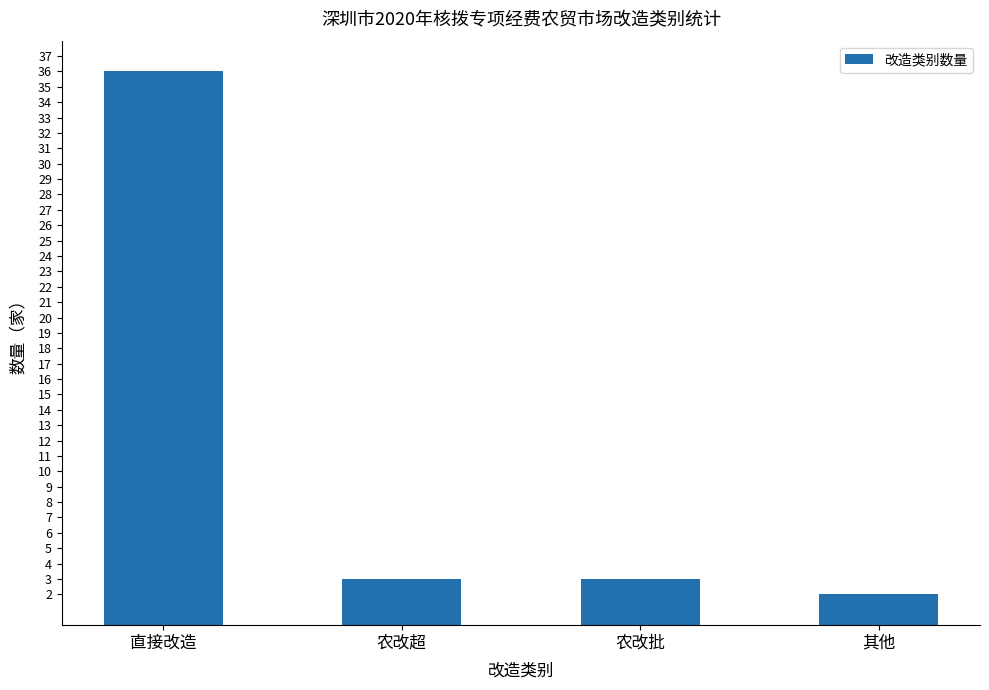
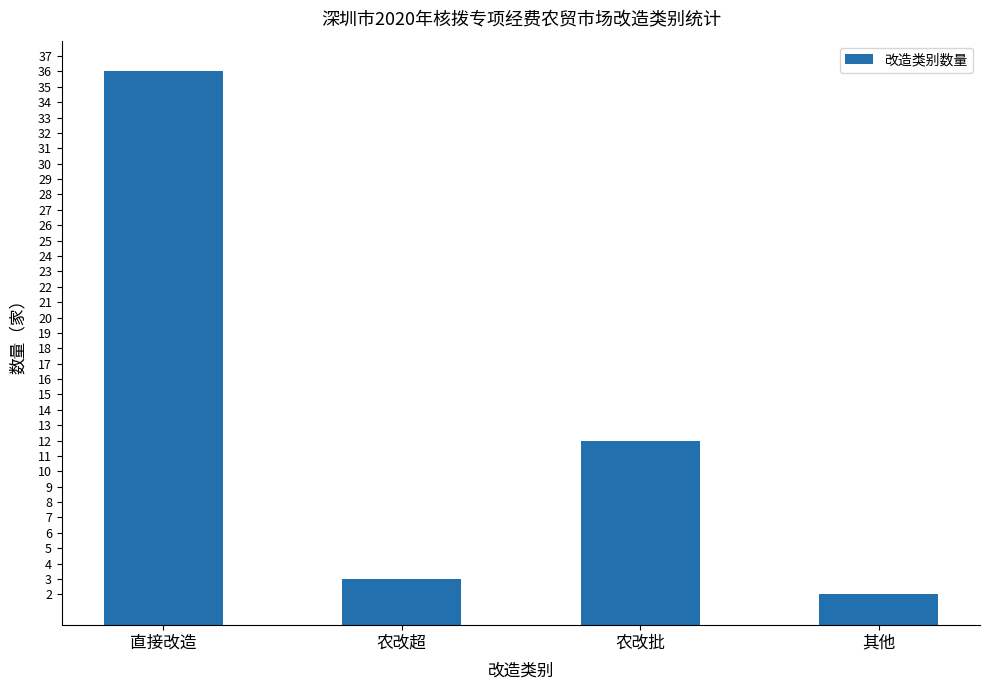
  {
    "直接改造": 36,
    "农改超": 3,
-   "农改批": 3,
+   "农改批": 12,
    "其他": 2
  }
